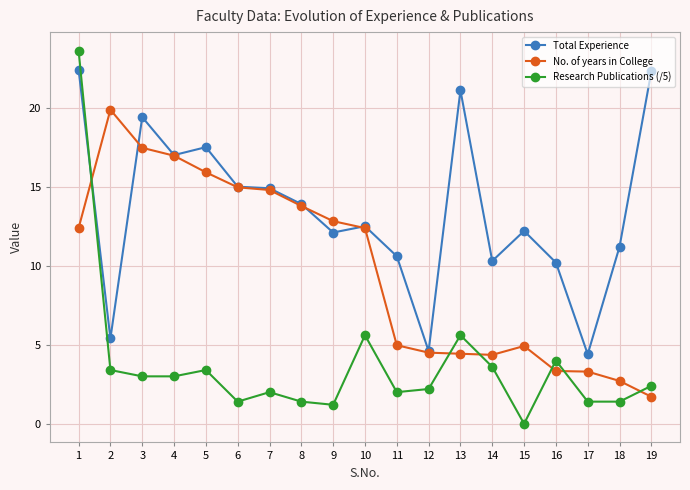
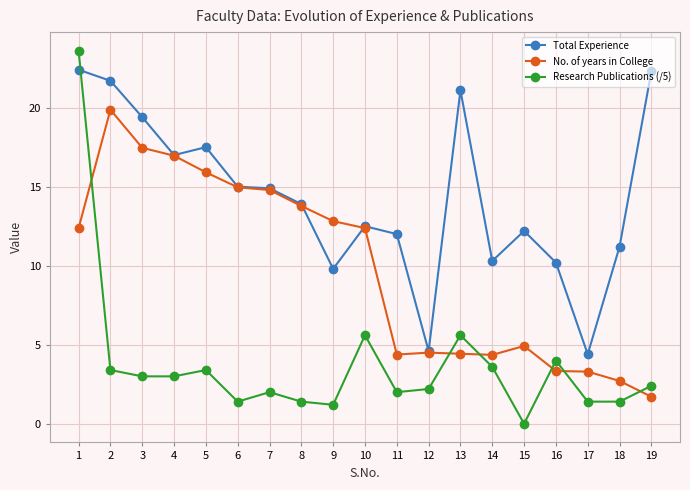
  {
    "Total Experience": {
      "1": 22.4,
-     "2": 5.4,
+     "2": 21.7,
      "3": 19.4,
      "5": 17.5,
-     "9": 12.1,
-     "11": 10.6,
+     "9": 9.8,
+     "11": 12.0,
      "13": 21.1,
      "14": 10.3,
      "15": 12.2,
      "16": 10.2,
      "17": 4.4,
      "18": 11.2
    },
    "No. of years in College": {
      "1": 12.4,
      "2": 19.9,
      "3": 17.5,
      "5": 15.9,
      "9": 12.8,
-     "11": 5.0,
+     "11": 4.4,
      "13": 4.4,
      "14": 4.4,
      "15": 4.9,
      "16": 3.3,
      "17": 3.3,
      "18": 2.7,
      "19": 1.7
    },
    "Research Publications (/5)": {
      "1": 23.6,
      "2": 3.4,
      "3": 3.0,
      "4": 3.0,
      "5": 3.4,
      "6": 1.4,
      "7": 2.0,
      "8": 1.4,
      "9": 1.2,
      "10": 5.6,
      "11": 2.0,
      "12": 2.2,
      "13": 5.6,
      "14": 3.6,
      "15": 0.0,
      "16": 4.0,
      "17": 1.4,
      "18": 1.4,
      "19": 2.4
    }
  }
